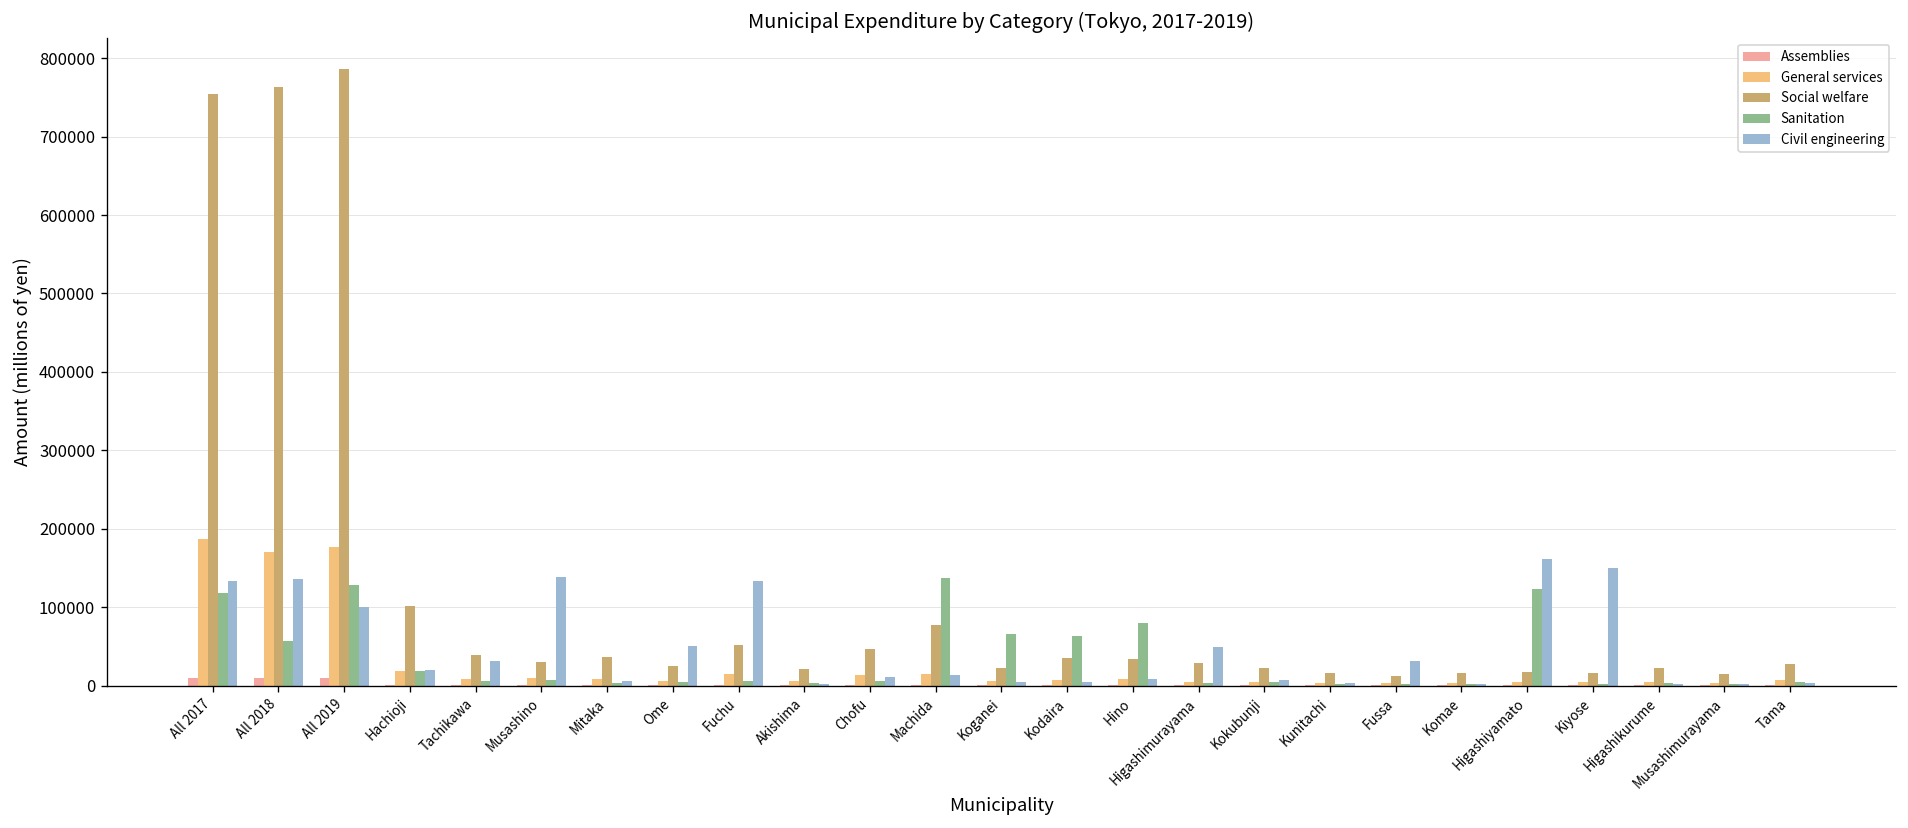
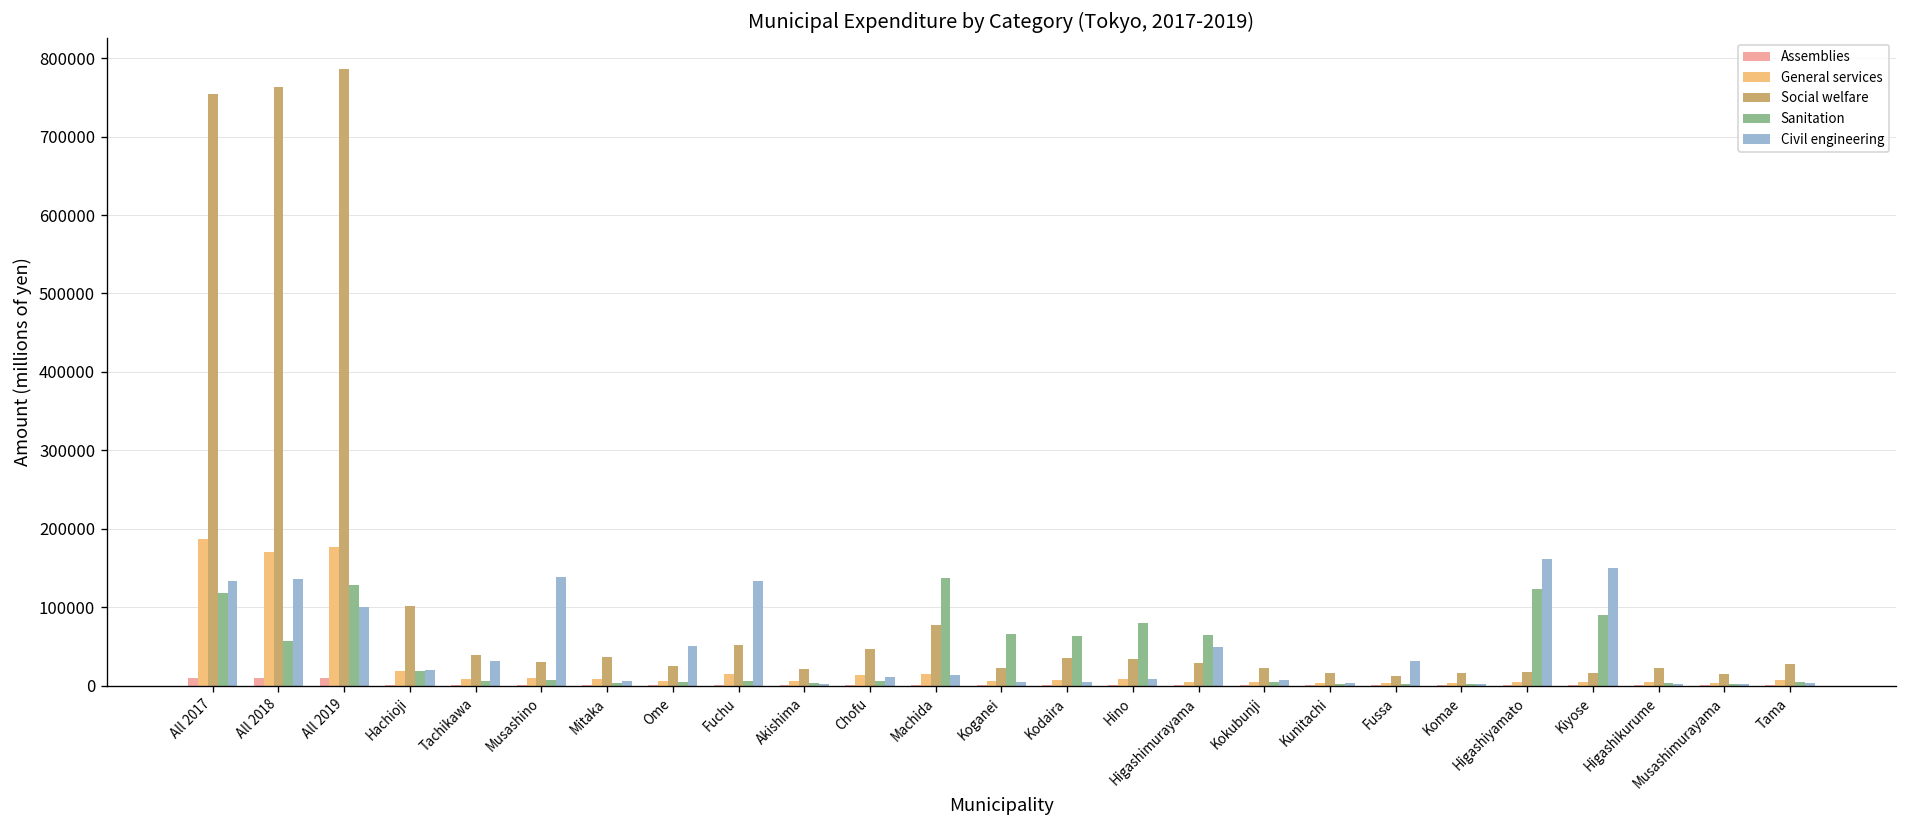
  {
    "Sanitation": {
      "All 2017": 120000,
      "All 2018": 60000,
      "All 2019": 130000,
      "Hachioji": 20000,
      "Tachikawa": 10000,
      "Musashino": 10000,
      "Ome": 0,
      "Fuchu": 10000,
      "Chofu": 10000,
      "Machida": 140000,
      "Koganei": 70000,
      "Kodaira": 60000,
      "Hino": 80000,
-     "Higashimurayama": 0,
+     "Higashimurayama": 60000,
      "Kokubunji": 0,
      "Higashiyamato": 120000,
-     "Kiyose": 0,
+     "Kiyose": 90000,
      "Tama": 0
    },
    "Civil engineering": {
      "All 2017": 130000,
      "All 2018": 140000,
      "All 2019": 100000,
      "Hachioji": 20000,
      "Tachikawa": 30000,
      "Musashino": 140000,
      "Mitaka": 10000,
      "Ome": 50000,
      "Fuchu": 130000,
      "Chofu": 10000,
      "Machida": 10000,
      "Koganei": 0,
      "Kodaira": 0,
      "Hino": 10000,
      "Higashimurayama": 50000,
      "Kokubunji": 10000,
      "Fussa": 30000,
      "Higashiyamato": 160000,
      "Kiyose": 150000
    }
  }
